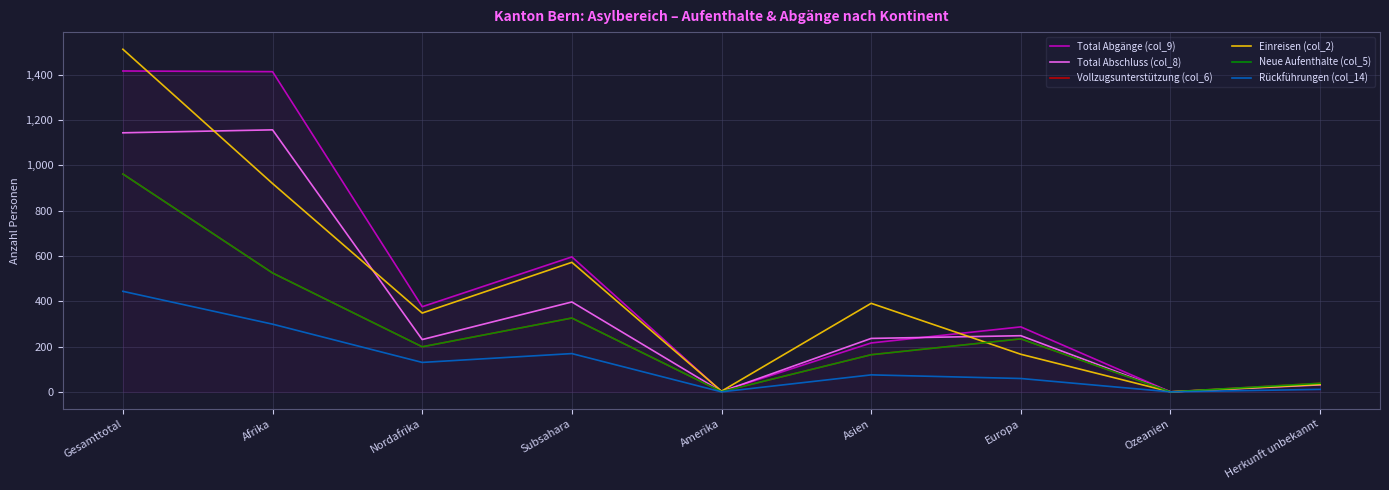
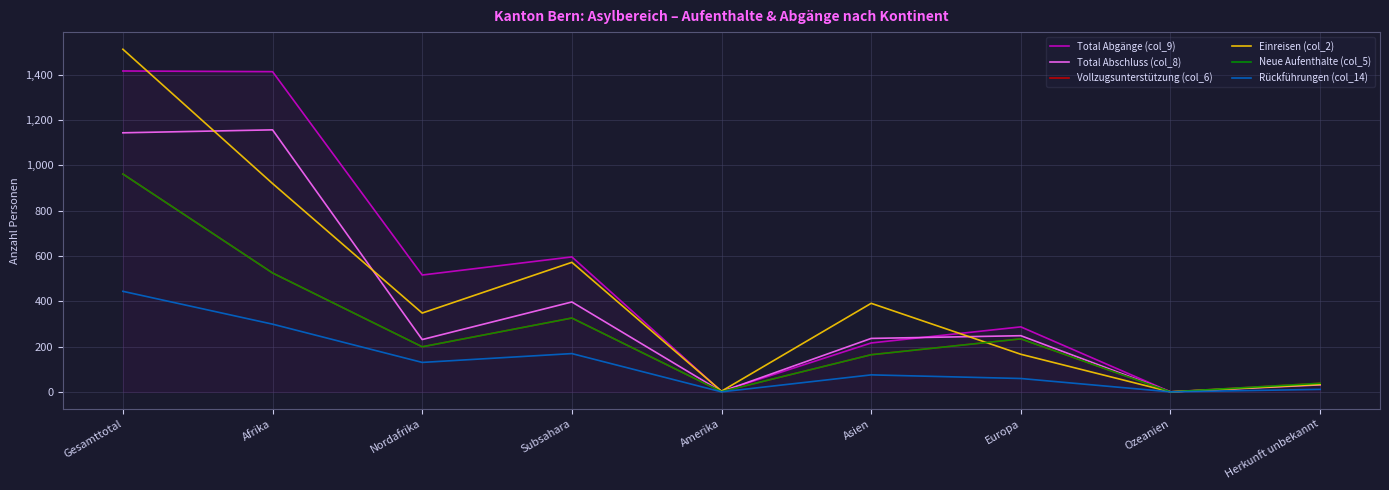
  {
    "Total Abgänge (col_9)": {
      "Gesamttotal": "1,420",
      "Afrika": "1,410",
-     "Nordafrika": "380",
+     "Nordafrika": "520",
      "Subsahara": "600",
      "Asien": "220",
      "Europa": "290"
    },
    "Total Abschluss (col_8)": {
      "Gesamttotal": "1,140",
      "Afrika": "1,160",
      "Nordafrika": "230",
      "Subsahara": "400",
      "Asien": "240",
      "Europa": "250"
    },
    "Neue Aufenthalte (col_5)": {
      "Gesamttotal": "960",
      "Afrika": "530",
      "Nordafrika": "200",
      "Subsahara": "330",
      "Asien": "160",
      "Europa": "230"
    },
    "Einreisen (col_2)": {
      "Gesamttotal": "1,510",
      "Afrika": "920",
      "Nordafrika": "350",
      "Subsahara": "570",
      "Asien": "390",
      "Europa": "170"
    },
    "Rückführungen (col_14)": {
      "Gesamttotal": "440",
      "Afrika": "300",
      "Nordafrika": "130",
      "Subsahara": "170",
      "Asien": "80",
      "Europa": "60",
      "Herkunft unbekannt": "10"
    }
  }
